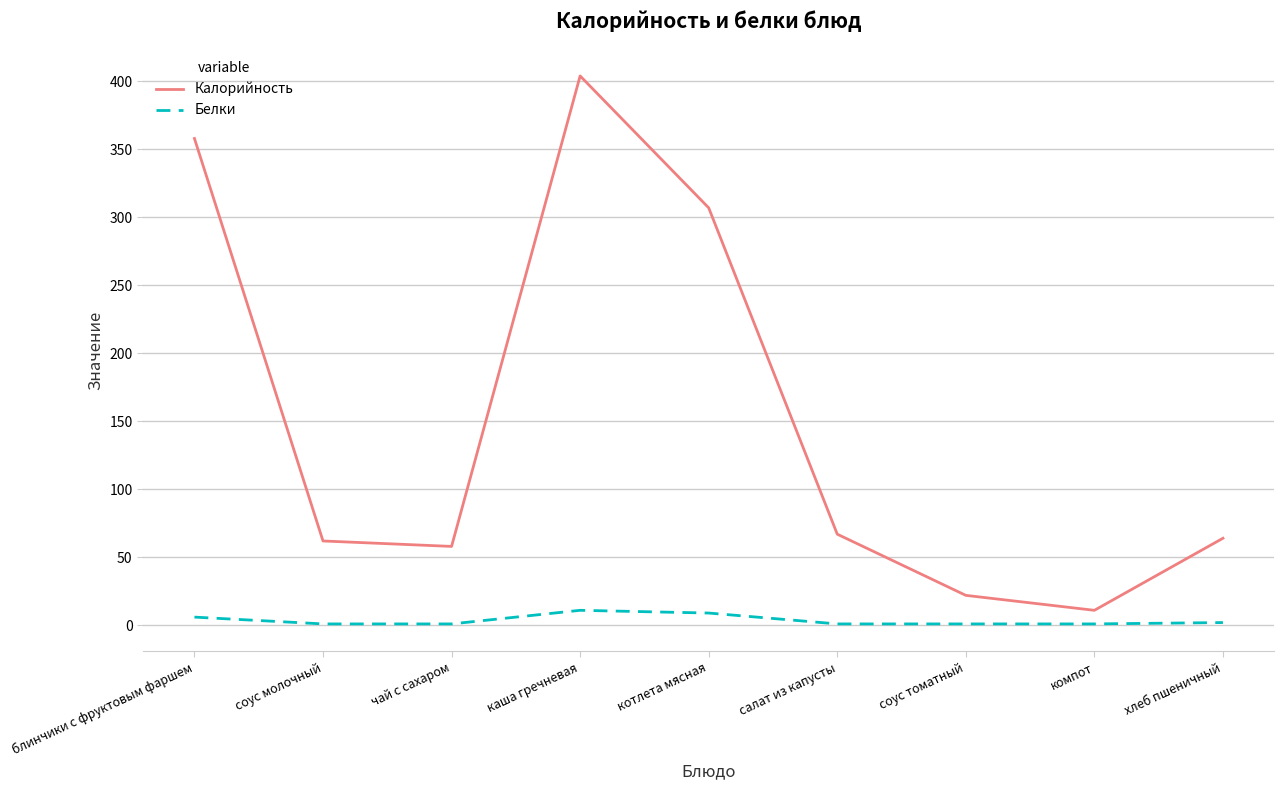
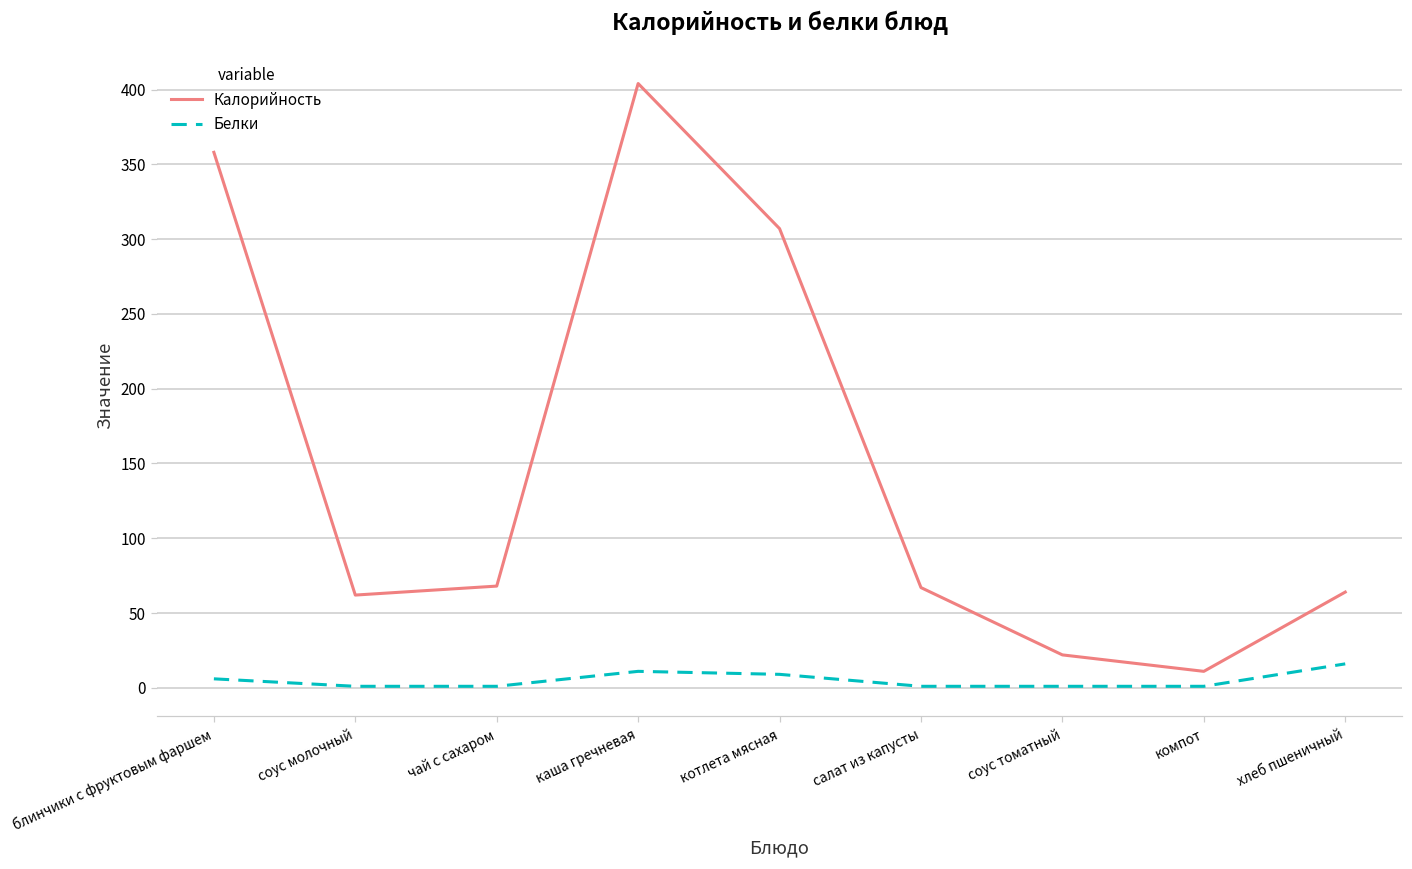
  {
    "Калорийность": {
      "блинчики с фруктовым фаршем": 358,
      "соус молочный": 62,
-     "чай с сахаром": 58,
+     "чай с сахаром": 68,
      "каша гречневая": 404,
      "котлета мясная": 307,
      "салат из капусты": 67,
      "соус томатный": 22,
      "компот": 11,
      "хлеб пшеничный": 64
    },
    "Белки": {
      "блинчики с фруктовым фаршем": 6,
      "соус молочный": 1,
      "чай с сахаром": 1,
      "каша гречневая": 11,
      "котлета мясная": 9,
      "салат из капусты": 1,
      "соус томатный": 1,
      "компот": 1,
-     "хлеб пшеничный": 2
+     "хлеб пшеничный": 16
    }
  }
